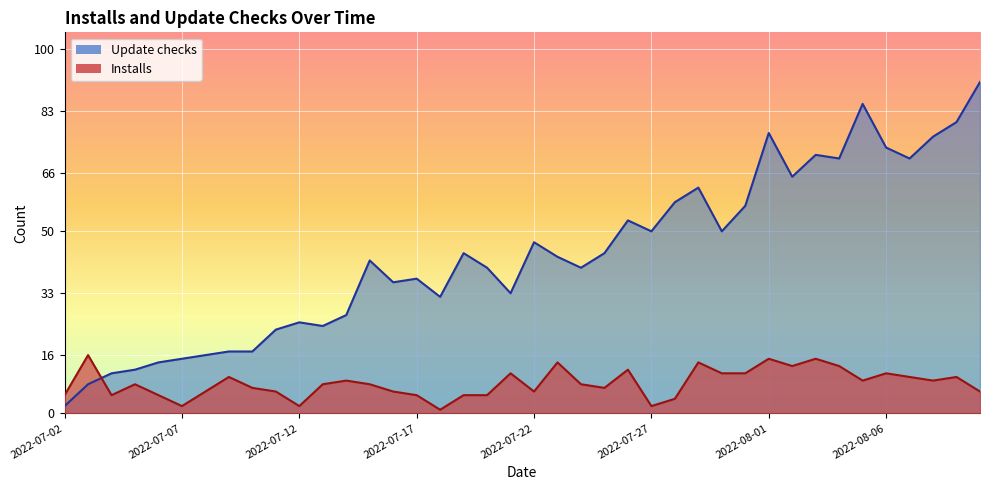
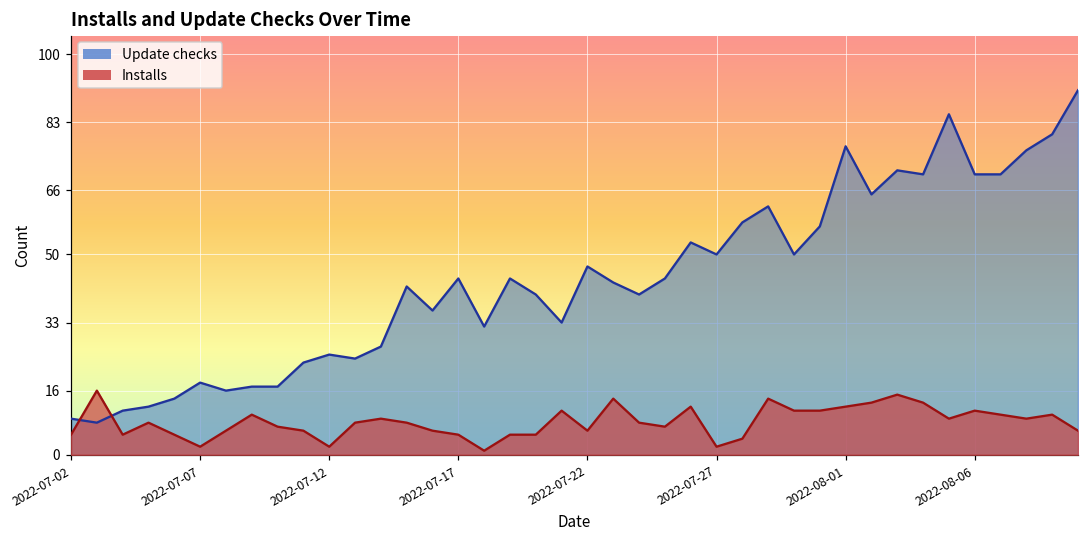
  {
    "Update checks": {
-     "2022-07-02": 2,
-     "2022-07-07": 15,
+     "2022-07-02": 9,
+     "2022-07-07": 18,
      "2022-07-12": 25,
-     "2022-07-17": 37,
+     "2022-07-17": 44,
      "2022-07-22": 47,
      "2022-07-27": 50,
      "2022-08-01": 77,
-     "2022-08-06": 73
+     "2022-08-06": 70
    },
    "Installs": {
      "2022-07-02": 5,
      "2022-07-07": 2,
      "2022-07-12": 2,
      "2022-07-17": 5,
      "2022-07-22": 6,
      "2022-07-27": 2,
-     "2022-08-01": 15,
+     "2022-08-01": 12,
      "2022-08-06": 11
    }
  }
